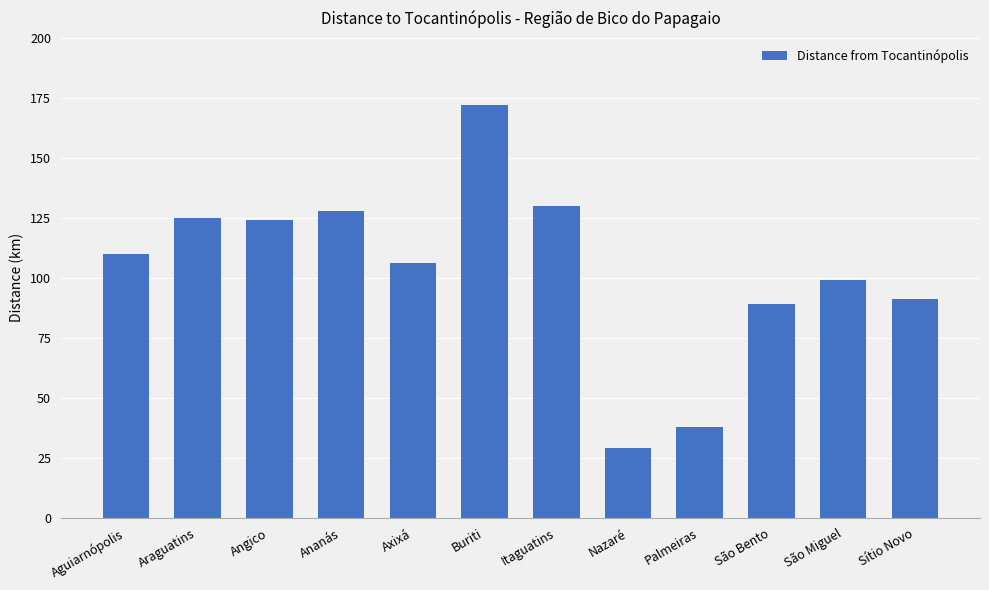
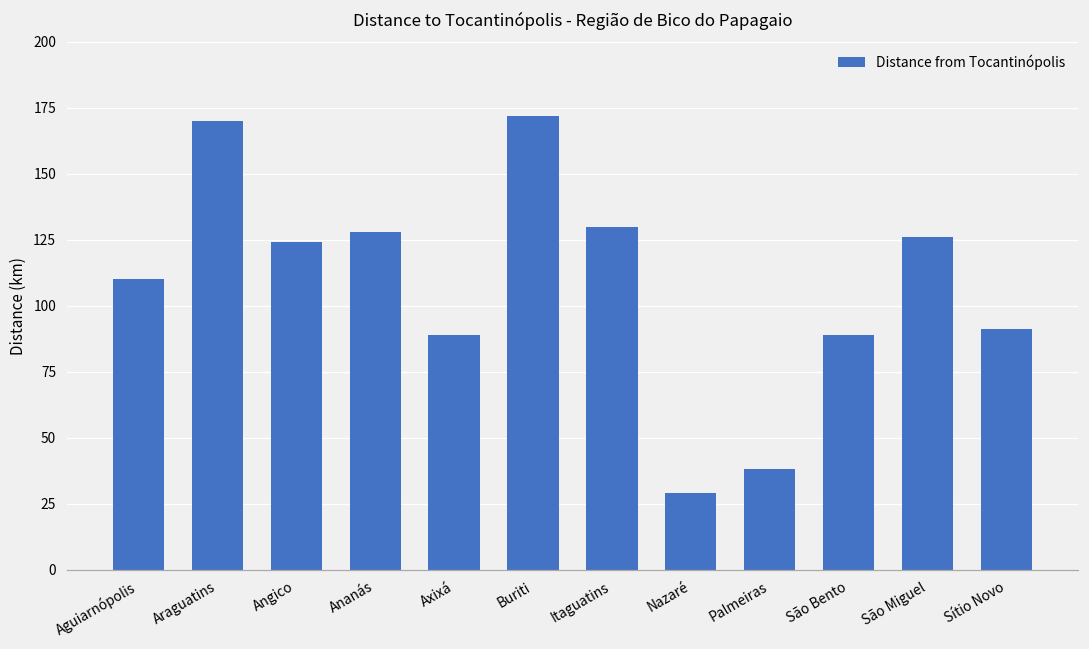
  {
    "Aguiarnópolis": 110,
-   "Araguatins": 125,
+   "Araguatins": 170,
    "Angico": 124,
    "Ananás": 128,
-   "Axixá": 106,
+   "Axixá": 89,
    "Buriti": 172,
    "Itaguatins": 130,
    "Nazaré": 29,
    "Palmeiras": 38,
    "São Bento": 89,
-   "São Miguel": 99,
+   "São Miguel": 126,
    "Sítio Novo": 91
  }
